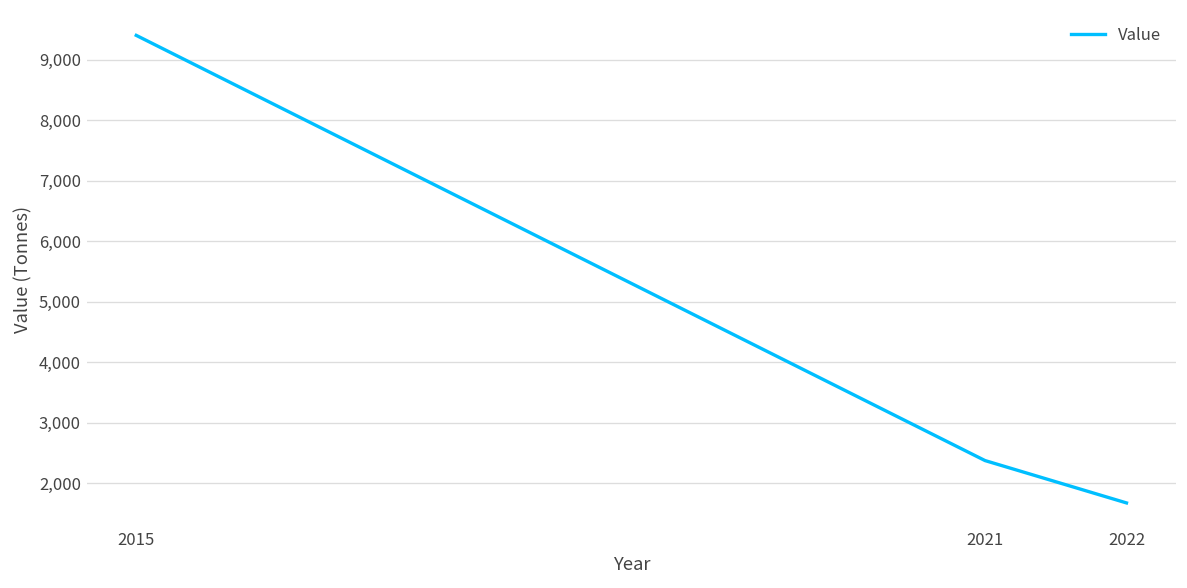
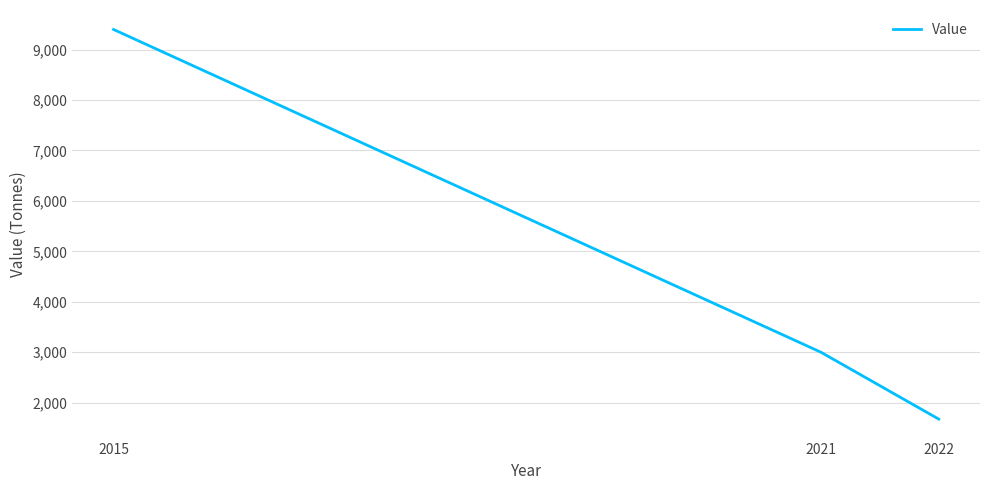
  {
    "2015": "9,400",
-   "2021": "2,400",
+   "2021": "3,000",
    "2022": "1,700"
  }
